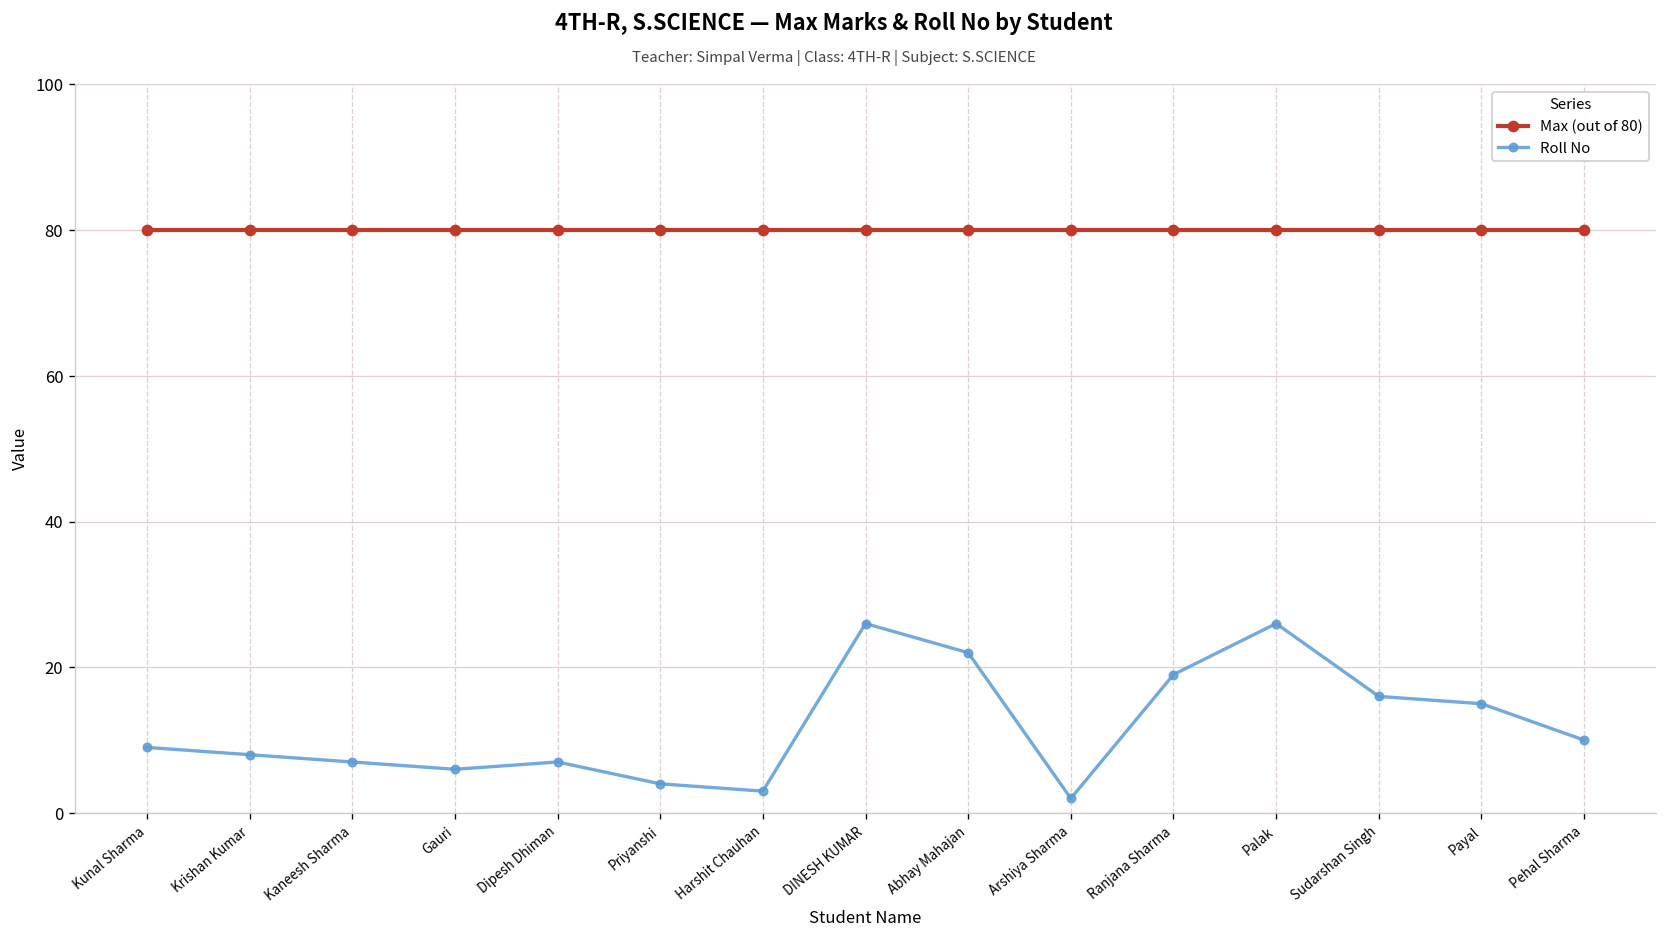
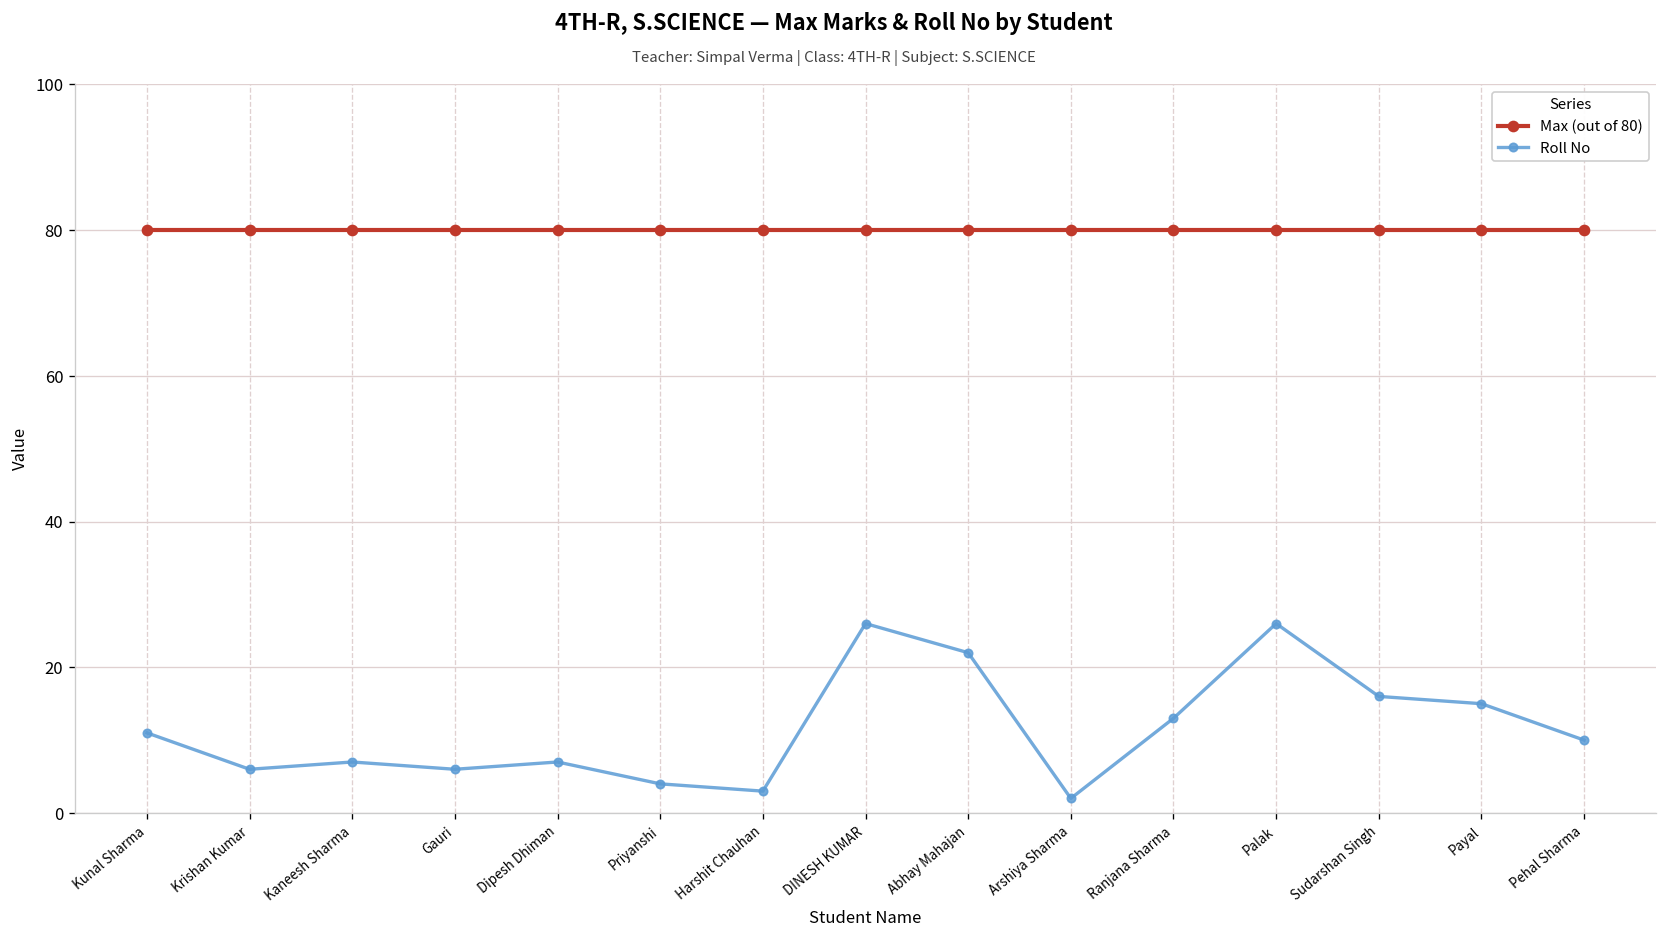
  {
    "Max (out of 80)": {
      "Kunal Sharma": 80,
      "Krishan Kumar": 80,
      "Kaneesh Sharma": 80,
      "Gauri": 80,
      "Dipesh Dhiman": 80,
      "Priyanshi": 80,
      "Harshit Chauhan": 80,
      "DINESH KUMAR": 80,
      "Abhay Mahajan": 80,
      "Arshiya Sharma": 80,
      "Ranjana Sharma": 80,
      "Palak": 80,
      "Sudarshan Singh": 80,
      "Payal": 80,
      "Pehal Sharma": 80
    },
    "Roll No": {
-     "Kunal Sharma": 9,
-     "Krishan Kumar": 8,
+     "Kunal Sharma": 11,
+     "Krishan Kumar": 6,
      "Kaneesh Sharma": 7,
      "Gauri": 6,
      "Dipesh Dhiman": 7,
      "Priyanshi": 4,
      "Harshit Chauhan": 3,
      "DINESH KUMAR": 26,
      "Abhay Mahajan": 22,
      "Arshiya Sharma": 2,
-     "Ranjana Sharma": 19,
+     "Ranjana Sharma": 13,
      "Palak": 26,
      "Sudarshan Singh": 16,
      "Payal": 15,
      "Pehal Sharma": 10
    }
  }
